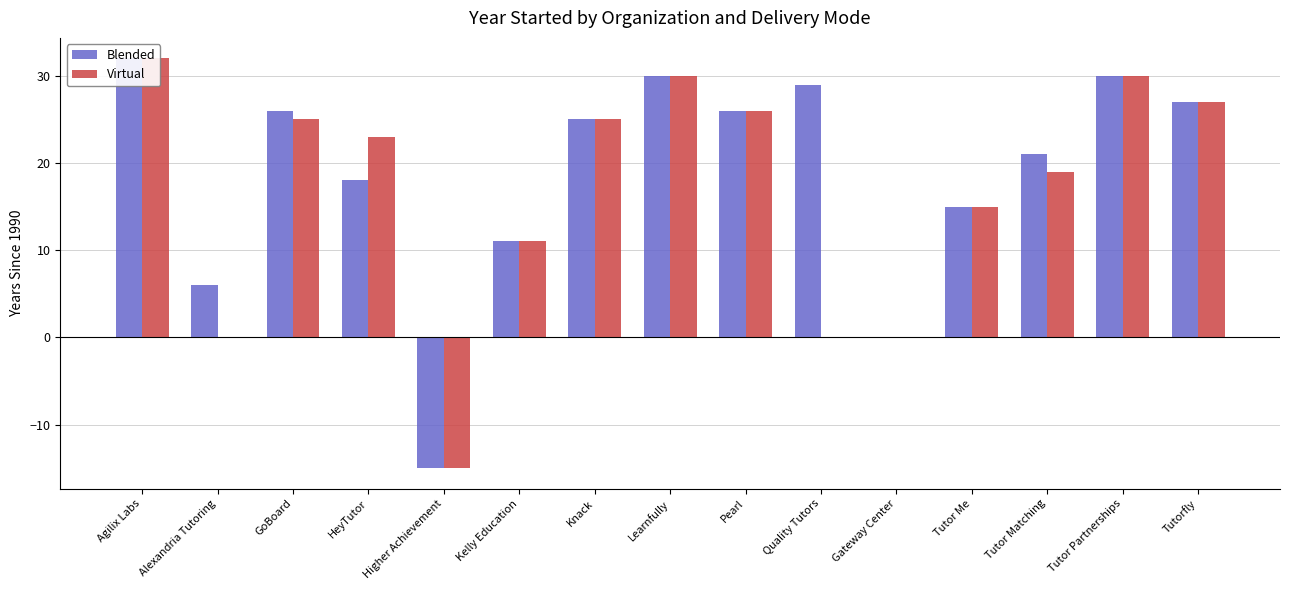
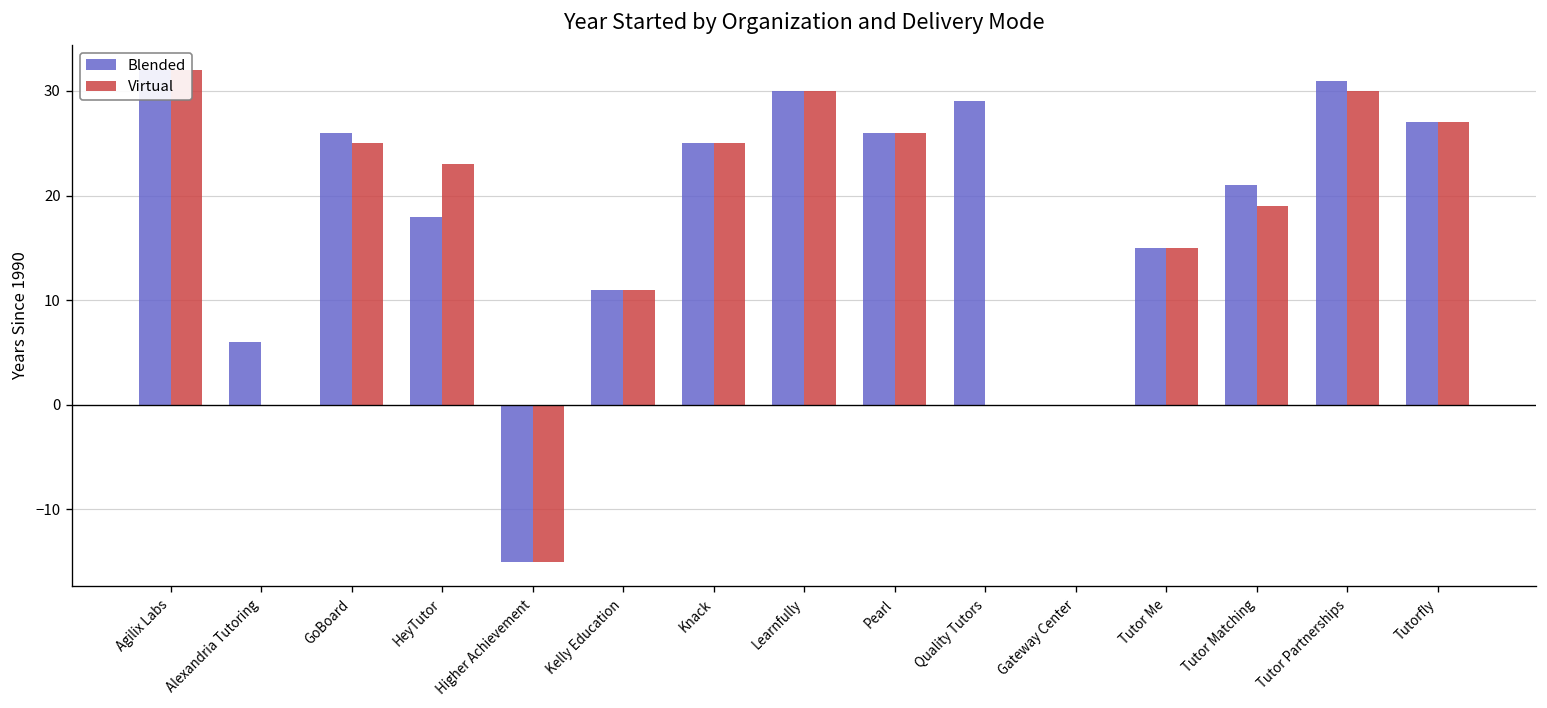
  {
    "Blended": {
      "Alexandria Tutoring": 6,
      "GoBoard": 26,
      "HeyTutor": 18,
      "Higher Achievement": -15,
      "Kelly Education": 11,
      "Knack": 25,
      "Learnfully": 30,
      "Pearl": 26,
      "Quality Tutors": 29,
      "Gateway Center": 0,
      "Tutor Me": 15,
      "Tutor Matching": 21,
-     "Tutor Partnerships": 30,
+     "Tutor Partnerships": 31,
      "Tutorfly": 27
    },
    "Virtual": {
      "Alexandria Tutoring": 0,
      "GoBoard": 25,
      "HeyTutor": 23,
      "Higher Achievement": -15,
      "Kelly Education": 11,
      "Knack": 25,
      "Learnfully": 30,
      "Pearl": 26,
      "Quality Tutors": 0,
      "Gateway Center": 0,
      "Tutor Me": 15,
      "Tutor Matching": 19,
      "Tutor Partnerships": 30,
      "Tutorfly": 27
    }
  }
